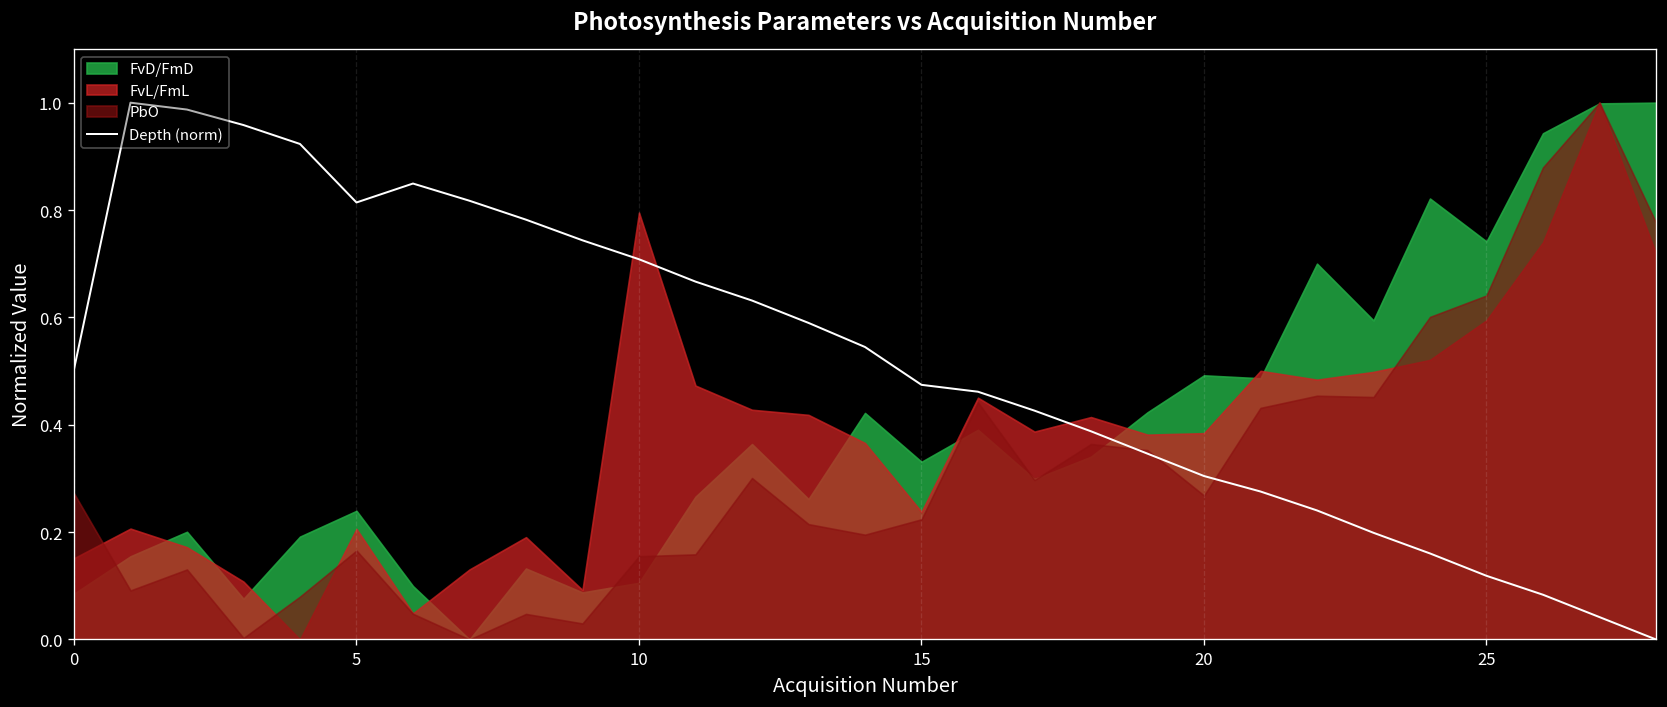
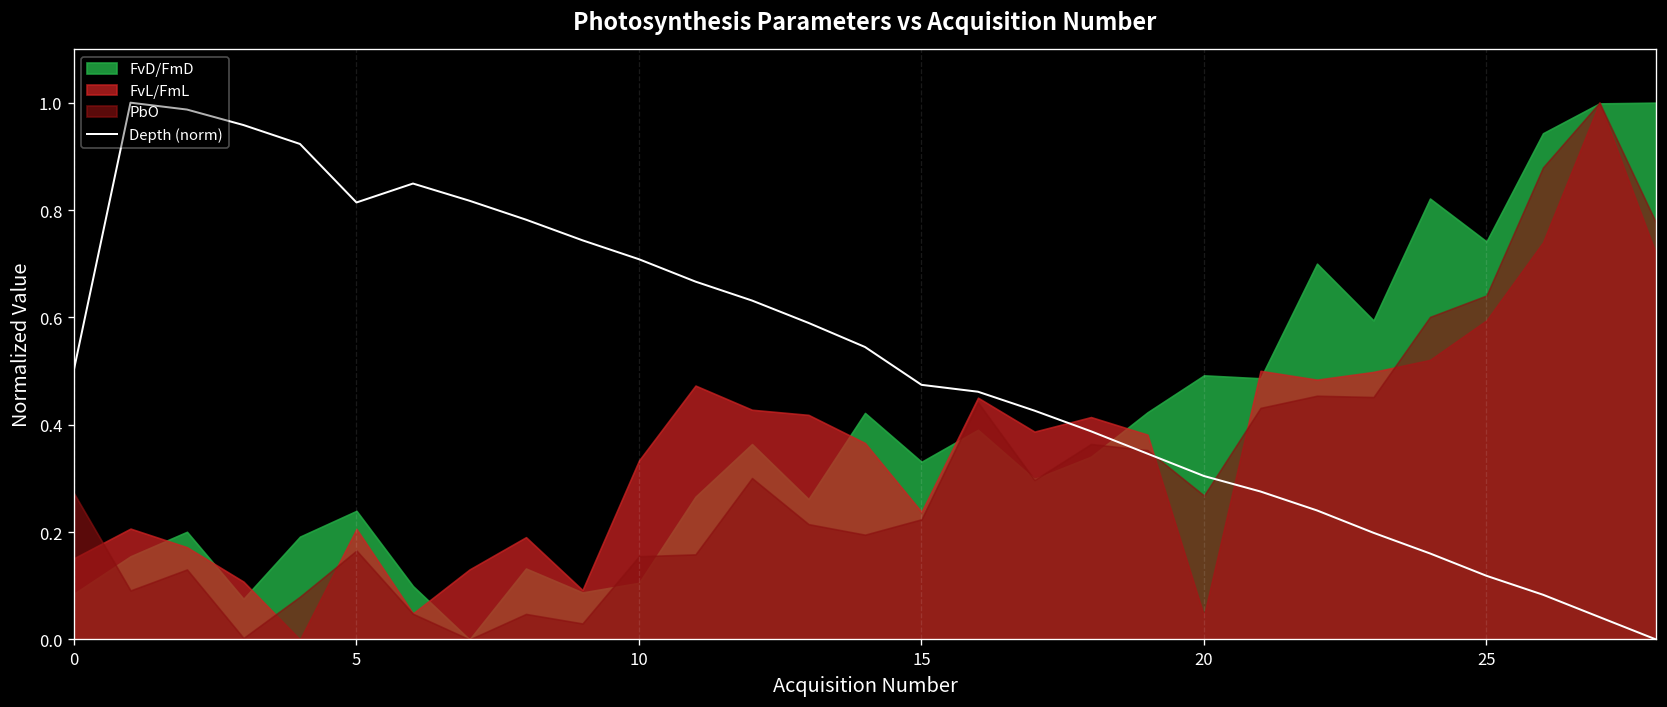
  {
    "Depth (norm)": {
      "0": 0.50,
      "5": 0.81,
      "10": 0.71,
      "15": 0.47,
      "20": 0.30,
      "25": 0.12
    },
    "FvD/FmD": {
      "0": 0.09,
      "5": 0.24,
      "10": 0.11,
      "15": 0.33,
      "20": 0.49,
      "25": 0.74
    },
    "FvL/FmL": {
      "0": 0.15,
      "5": 0.21,
-     "10": 0.80,
+     "10": 0.33,
      "15": 0.24,
-     "20": 0.38,
+     "20": 0.04,
      "25": 0.59
    },
    "PbO": {
      "0": 0.27,
      "5": 0.17,
      "10": 0.16,
      "15": 0.22,
      "20": 0.27,
      "25": 0.64
    }
  }
